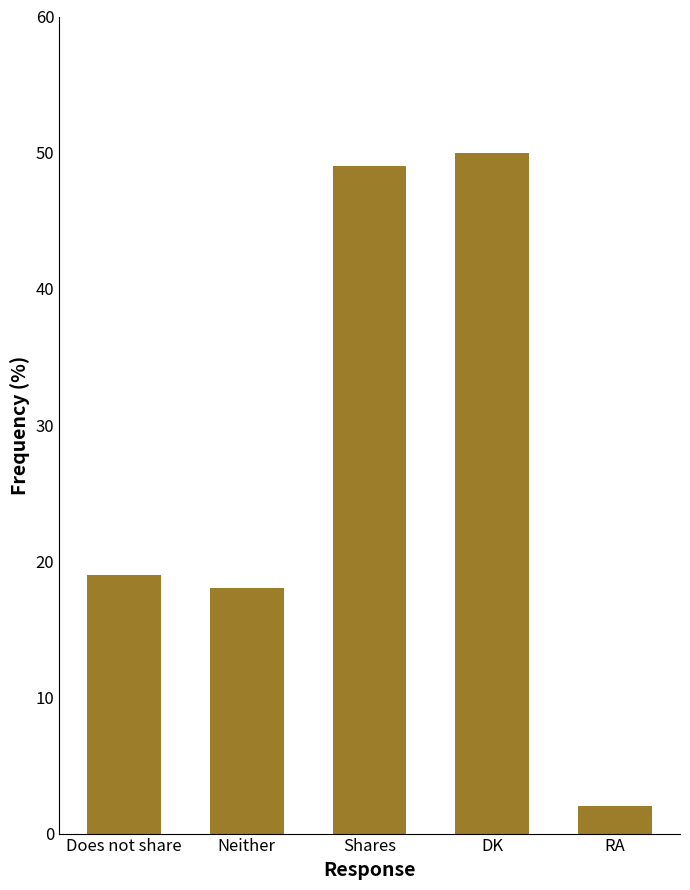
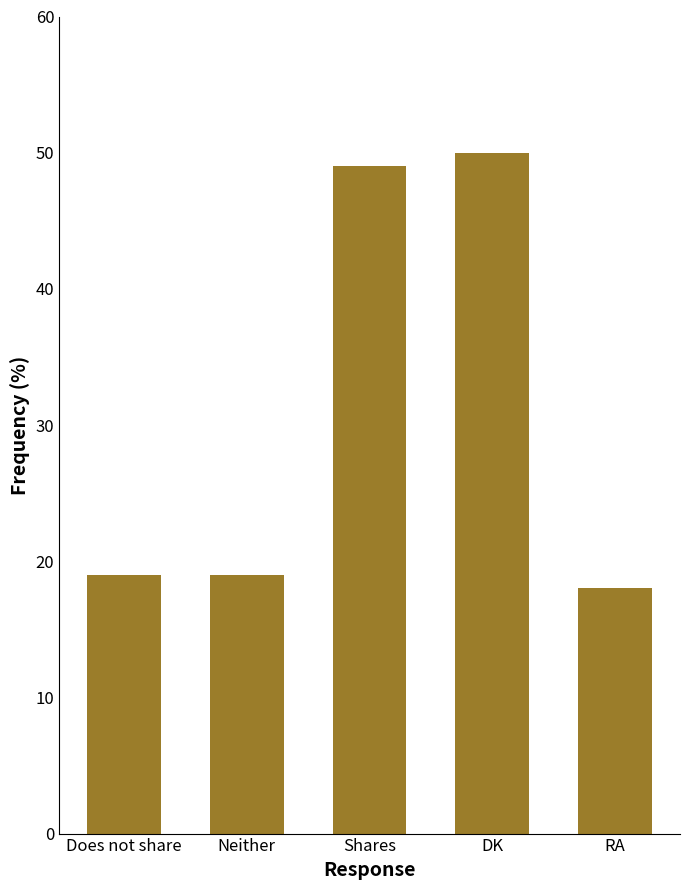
  {
    "Does not share": 19,
-   "Neither": 18,
+   "Neither": 19,
    "Shares": 49,
    "DK": 50,
-   "RA": 2
+   "RA": 18
  }
